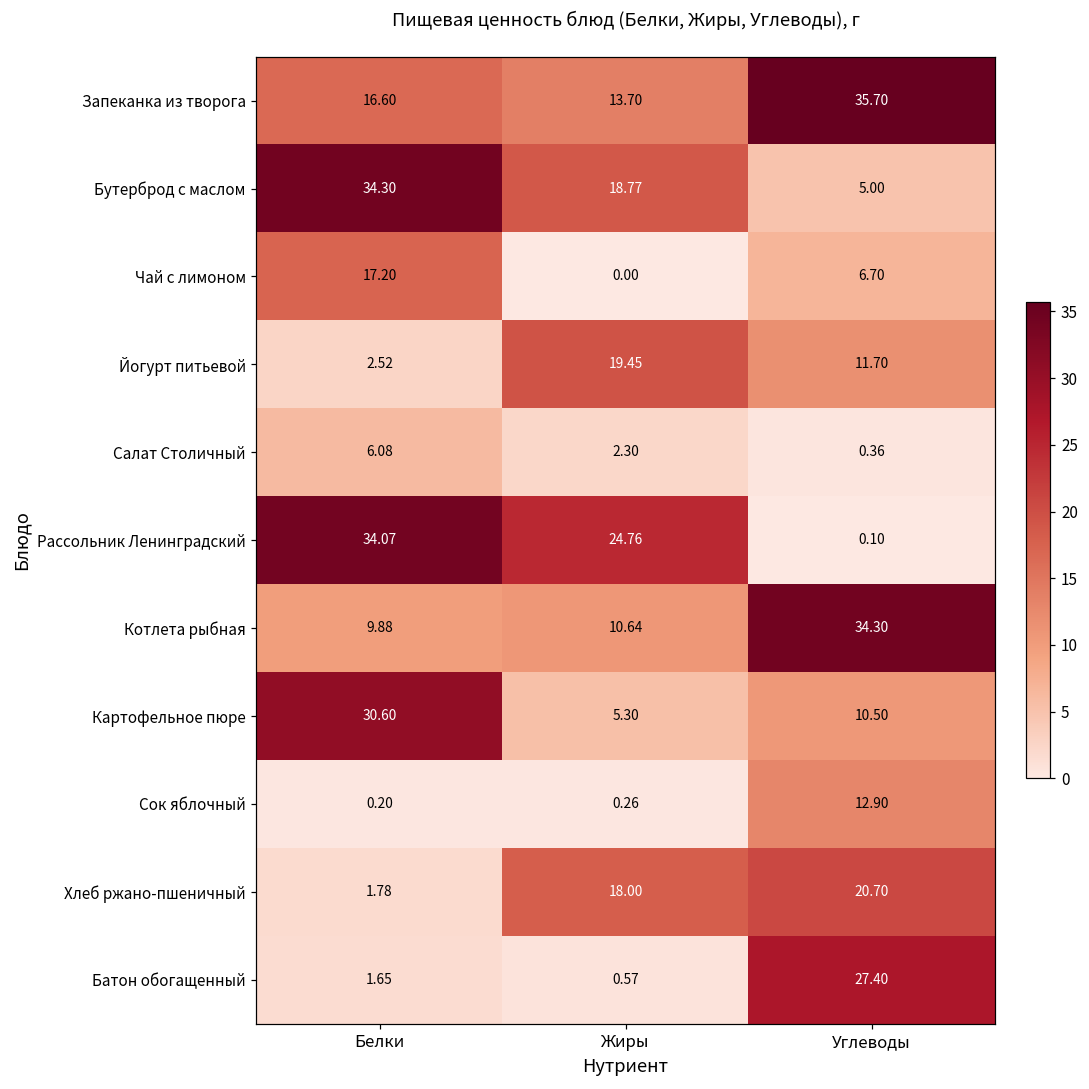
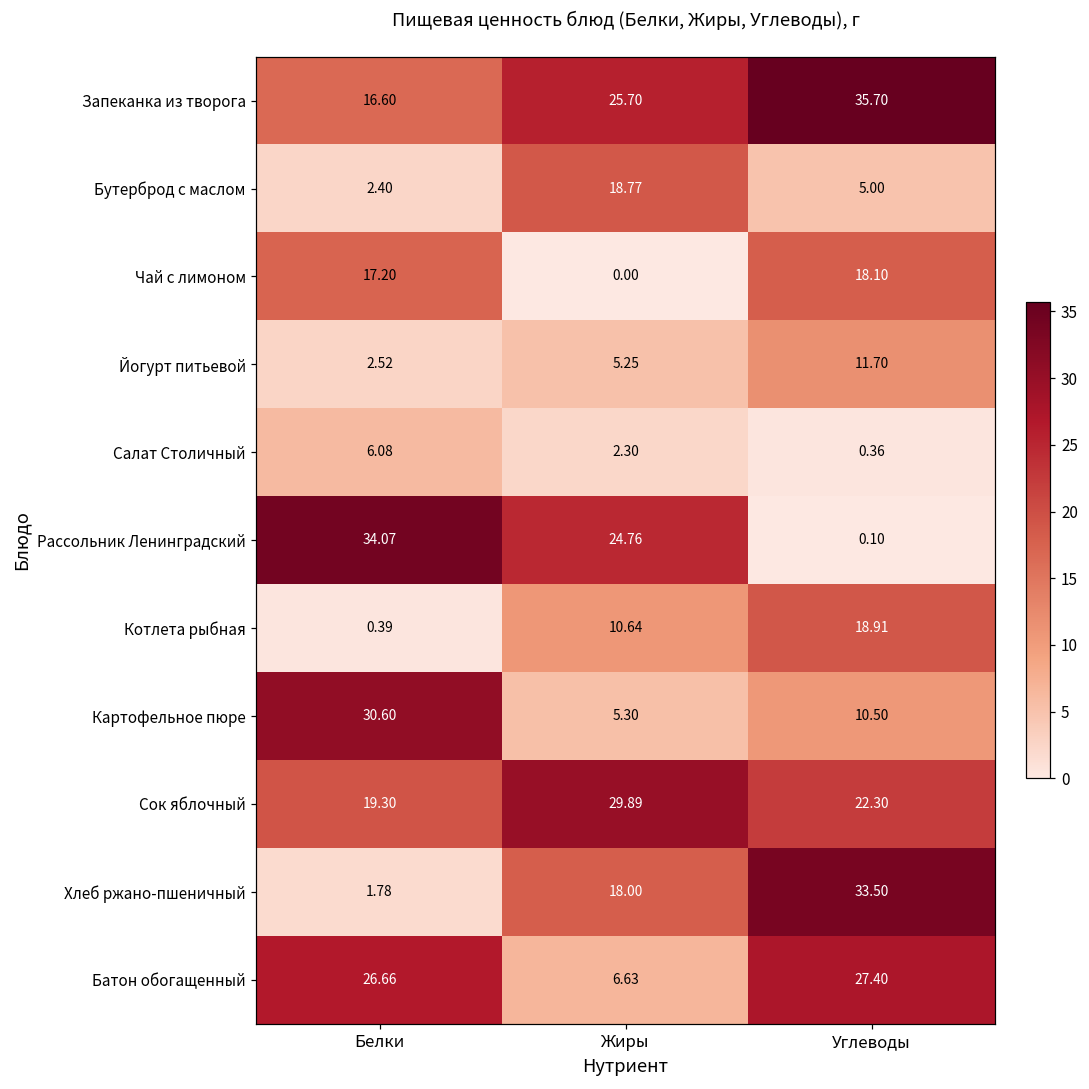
  {
    "Запеканка из творога": {
      "Белки": 16.60,
-     "Жиры": 13.70,
+     "Жиры": 25.70,
      "Углеводы": 35.70
    },
    "Бутерброд с маслом": {
-     "Белки": 34.30,
+     "Белки": 2.40,
      "Жиры": 18.77,
      "Углеводы": 5.00
    },
    "Чай с лимоном": {
      "Белки": 17.20,
      "Жиры": 0.00,
-     "Углеводы": 6.70
+     "Углеводы": 18.10
    },
    "Йогурт питьевой": {
      "Белки": 2.52,
-     "Жиры": 19.45,
+     "Жиры": 5.25,
      "Углеводы": 11.70
    },
    "Салат Столичный": {
      "Белки": 6.08,
      "Жиры": 2.30,
      "Углеводы": 0.36
    },
    "Рассольник Ленинградский": {
      "Белки": 34.07,
      "Жиры": 24.76,
      "Углеводы": 0.10
    },
    "Котлета рыбная": {
-     "Белки": 9.88,
+     "Белки": 0.39,
      "Жиры": 10.64,
-     "Углеводы": 34.30
+     "Углеводы": 18.91
    },
    "Картофельное пюре": {
      "Белки": 30.60,
      "Жиры": 5.30,
      "Углеводы": 10.50
    },
    "Сок яблочный": {
-     "Белки": 0.20,
-     "Жиры": 0.26,
-     "Углеводы": 12.90
+     "Белки": 19.30,
+     "Жиры": 29.89,
+     "Углеводы": 22.30
    },
    "Хлеб ржано-пшеничный": {
      "Белки": 1.78,
      "Жиры": 18.00,
-     "Углеводы": 20.70
+     "Углеводы": 33.50
    },
    "Батон обогащенный": {
-     "Белки": 1.65,
-     "Жиры": 0.57,
+     "Белки": 26.66,
+     "Жиры": 6.63,
      "Углеводы": 27.40
    }
  }
